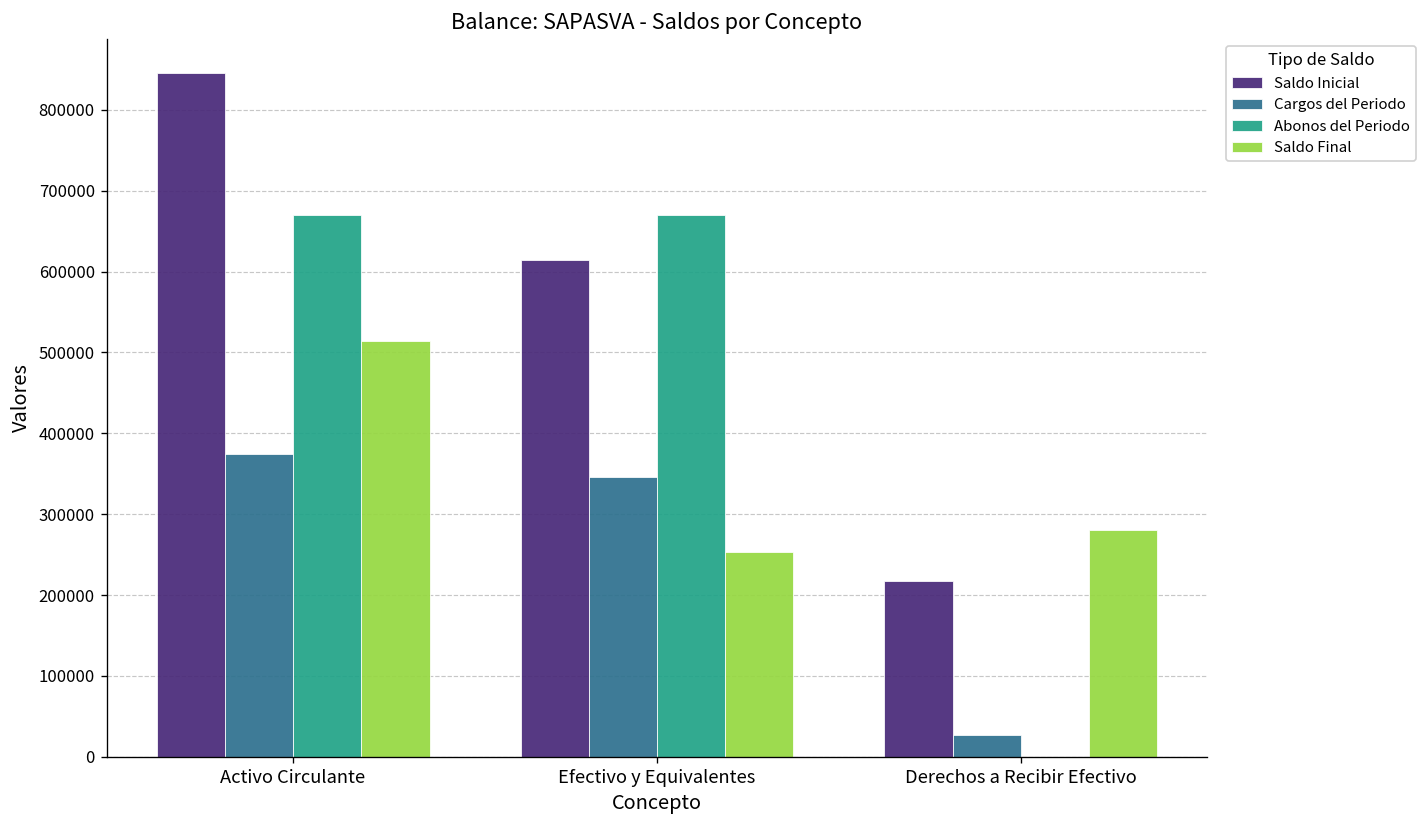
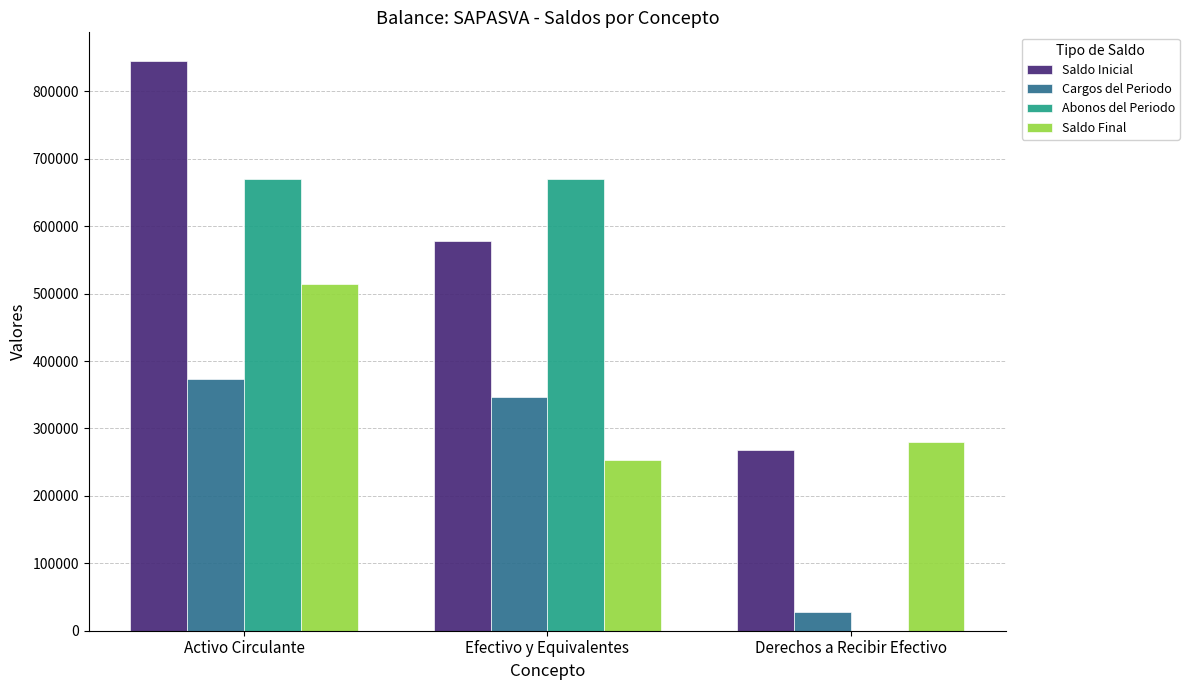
  {
    "Saldo Inicial": {
      "Activo Circulante": 850000,
-     "Efectivo y Equivalentes": 610000,
-     "Derechos a Recibir Efectivo": 220000
+     "Efectivo y Equivalentes": 580000,
+     "Derechos a Recibir Efectivo": 270000
    },
    "Saldo Final": {
      "Activo Circulante": 510000,
      "Efectivo y Equivalentes": 250000,
      "Derechos a Recibir Efectivo": 280000
    }
  }
